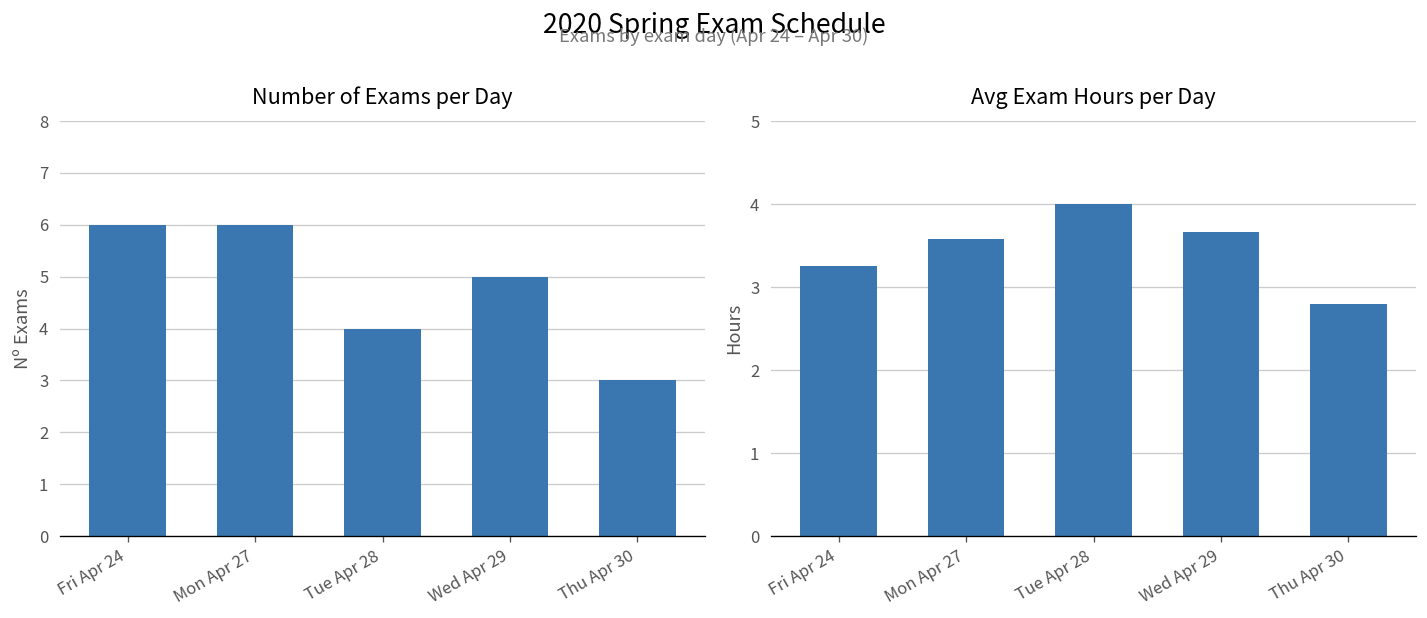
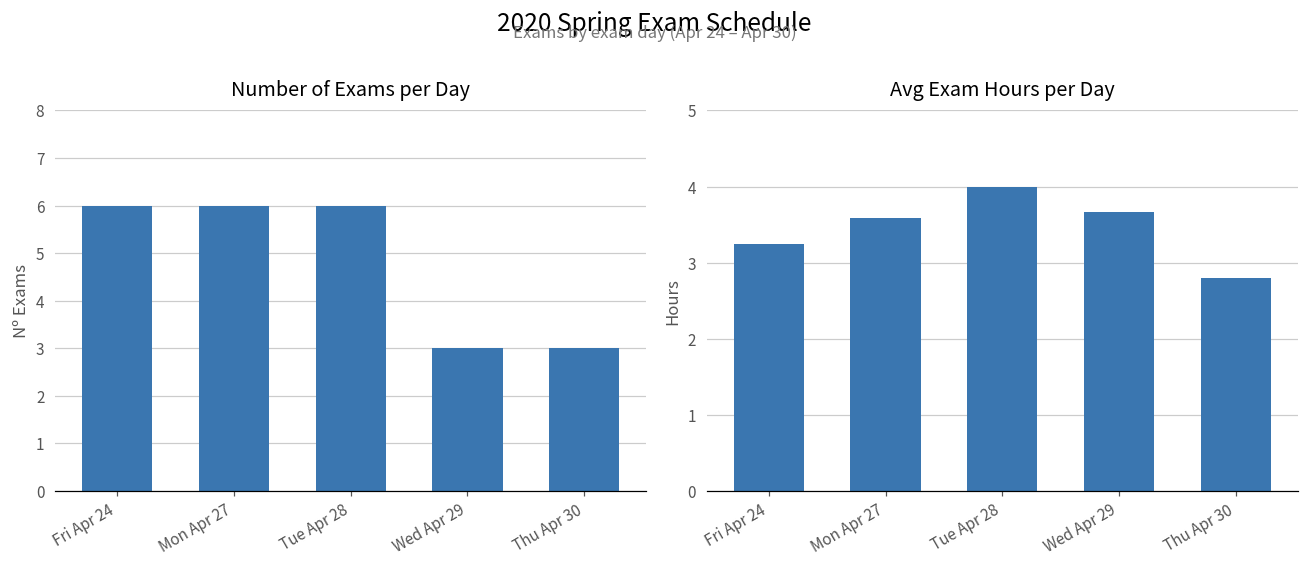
  {
    "Number of Exams per Day": {
      "Fri Apr 24": 6,
      "Mon Apr 27": 6,
-     "Tue Apr 28": 4,
-     "Wed Apr 29": 5,
+     "Tue Apr 28": 6,
+     "Wed Apr 29": 3,
      "Thu Apr 30": 3
    },
    "Avg Exam Hours per Day": {
      "Fri Apr 24": 3.3,
      "Mon Apr 27": 3.6,
      "Tue Apr 28": 4.0,
      "Wed Apr 29": 3.7,
      "Thu Apr 30": 2.8
    }
  }
